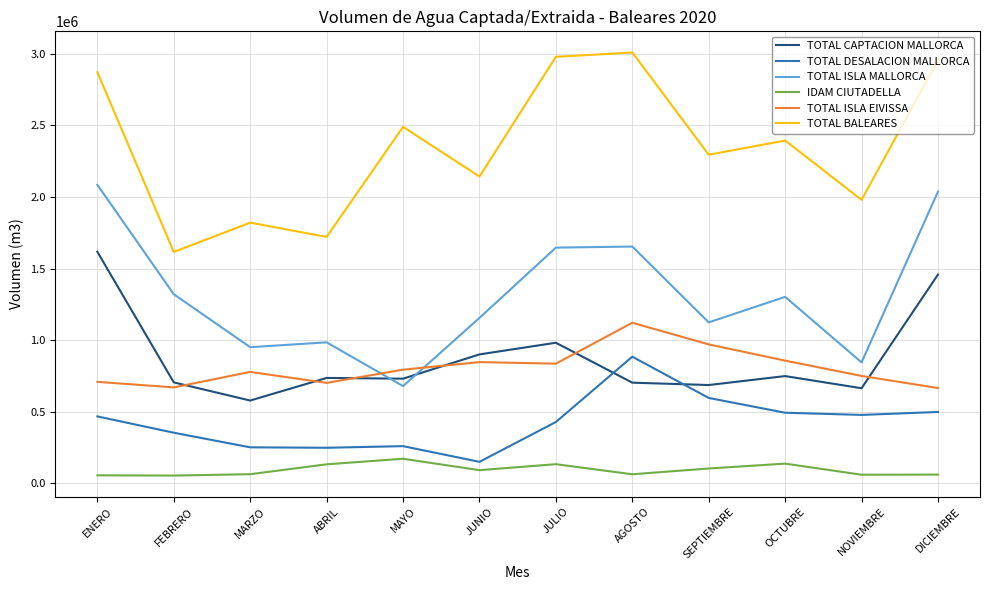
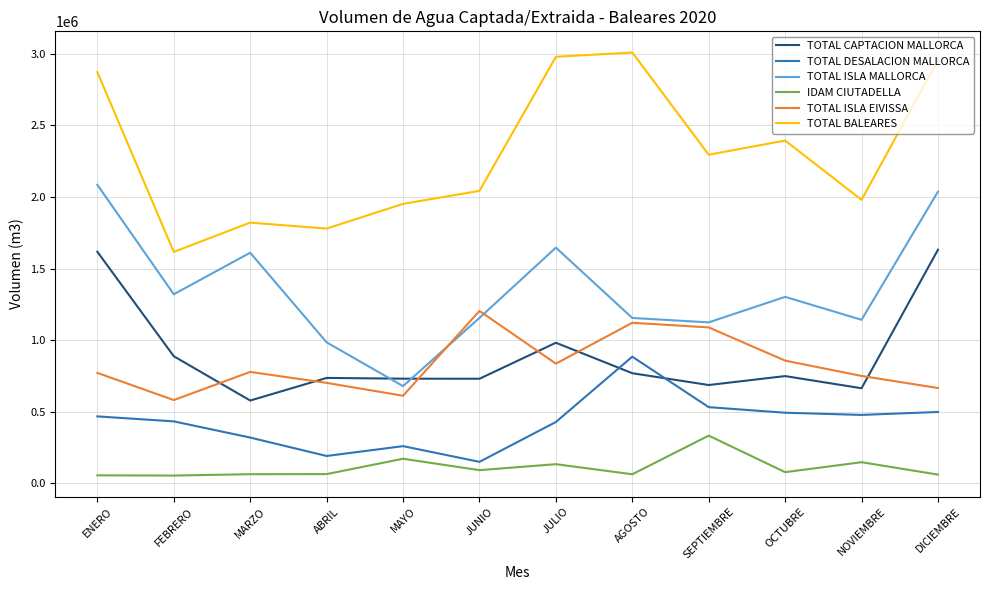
  {
    "TOTAL CAPTACION MALLORCA": {
      "ENERO": 1620000,
-     "FEBRERO": 710000,
+     "FEBRERO": 890000,
      "MARZO": 580000,
      "ABRIL": 740000,
      "MAYO": 730000,
-     "JUNIO": 900000,
+     "JUNIO": 730000,
      "JULIO": 980000,
-     "AGOSTO": 700000,
+     "AGOSTO": 770000,
      "SEPTIEMBRE": 690000,
      "OCTUBRE": 750000,
      "NOVIEMBRE": 660000,
-     "DICIEMBRE": 1460000
+     "DICIEMBRE": 1630000
    },
    "TOTAL DESALACION MALLORCA": {
      "ENERO": 470000,
-     "FEBRERO": 350000,
-     "MARZO": 250000,
-     "ABRIL": 250000,
+     "FEBRERO": 430000,
+     "MARZO": 320000,
+     "ABRIL": 190000,
      "MAYO": 260000,
      "JUNIO": 150000,
      "JULIO": 430000,
      "AGOSTO": 880000,
-     "SEPTIEMBRE": 600000,
+     "SEPTIEMBRE": 530000,
      "OCTUBRE": 490000,
      "NOVIEMBRE": 480000,
      "DICIEMBRE": 500000
    },
    "TOTAL ISLA MALLORCA": {
      "ENERO": 2080000,
      "FEBRERO": 1320000,
-     "MARZO": 950000,
+     "MARZO": 1610000,
      "ABRIL": 980000,
      "MAYO": 680000,
      "JUNIO": 1160000,
      "JULIO": 1650000,
-     "AGOSTO": 1650000,
+     "AGOSTO": 1160000,
      "SEPTIEMBRE": 1120000,
      "OCTUBRE": 1300000,
-     "NOVIEMBRE": 840000,
+     "NOVIEMBRE": 1140000,
      "DICIEMBRE": 2040000
    },
    "IDAM CIUTADELLA": {
      "ENERO": 60000,
      "FEBRERO": 50000,
      "MARZO": 60000,
-     "ABRIL": 130000,
+     "ABRIL": 60000,
      "MAYO": 170000,
      "JUNIO": 90000,
      "JULIO": 130000,
      "AGOSTO": 60000,
-     "SEPTIEMBRE": 100000,
-     "OCTUBRE": 140000,
-     "NOVIEMBRE": 60000,
+     "SEPTIEMBRE": 330000,
+     "OCTUBRE": 80000,
+     "NOVIEMBRE": 150000,
      "DICIEMBRE": 60000
    },
    "TOTAL ISLA EIVISSA": {
-     "ENERO": 710000,
-     "FEBRERO": 670000,
+     "ENERO": 770000,
+     "FEBRERO": 580000,
      "MARZO": 780000,
      "ABRIL": 700000,
-     "MAYO": 790000,
-     "JUNIO": 850000,
+     "MAYO": 610000,
+     "JUNIO": 1200000,
      "JULIO": 840000,
      "AGOSTO": 1120000,
-     "SEPTIEMBRE": 970000,
+     "SEPTIEMBRE": 1090000,
      "OCTUBRE": 860000,
      "NOVIEMBRE": 750000,
      "DICIEMBRE": 670000
    },
    "TOTAL BALEARES": {
      "ENERO": 2870000,
      "FEBRERO": 1620000,
      "MARZO": 1820000,
-     "ABRIL": 1720000,
-     "MAYO": 2490000,
-     "JUNIO": 2140000,
+     "ABRIL": 1780000,
+     "MAYO": 1950000,
+     "JUNIO": 2040000,
      "JULIO": 2980000,
      "AGOSTO": 3010000,
      "SEPTIEMBRE": 2300000,
      "OCTUBRE": 2390000,
      "NOVIEMBRE": 1980000
    }
  }
